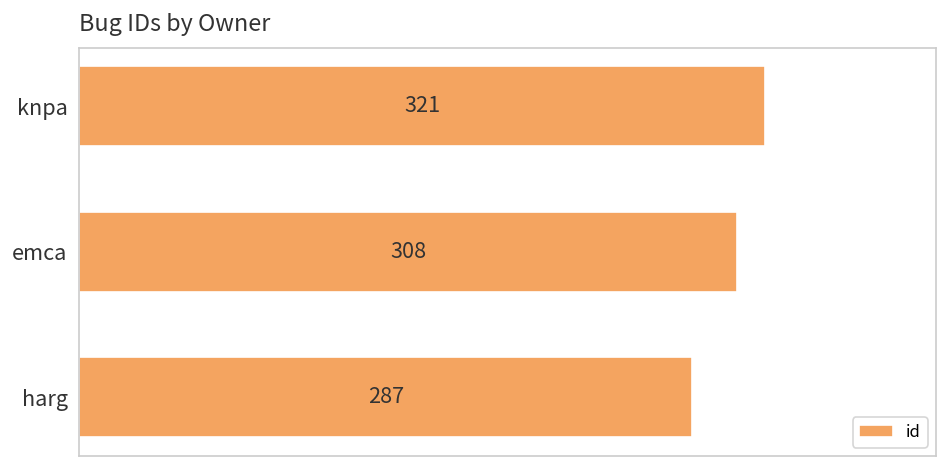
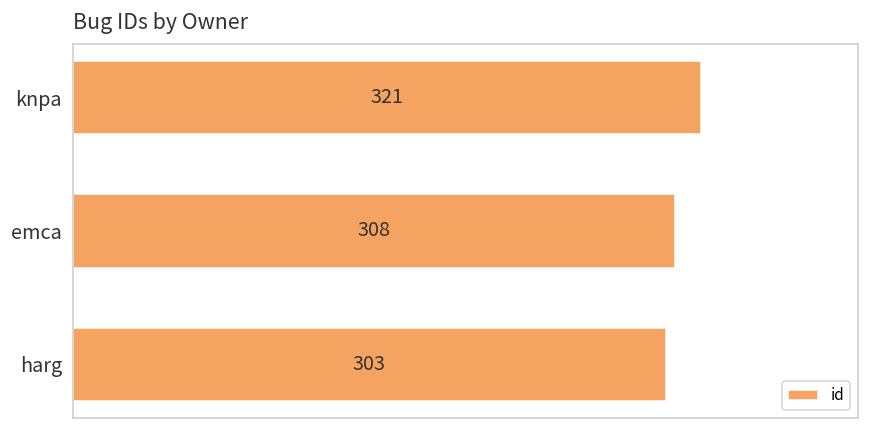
  {
    "knpa": 321,
    "emca": 308,
-   "harg": 287
+   "harg": 303
  }
